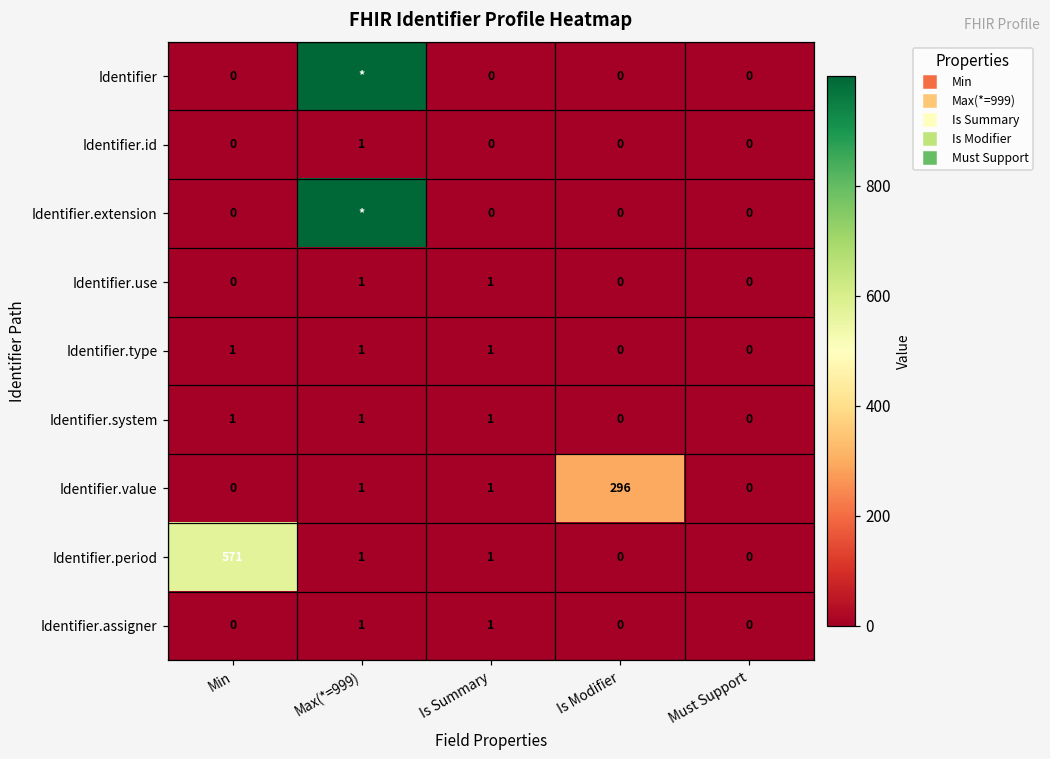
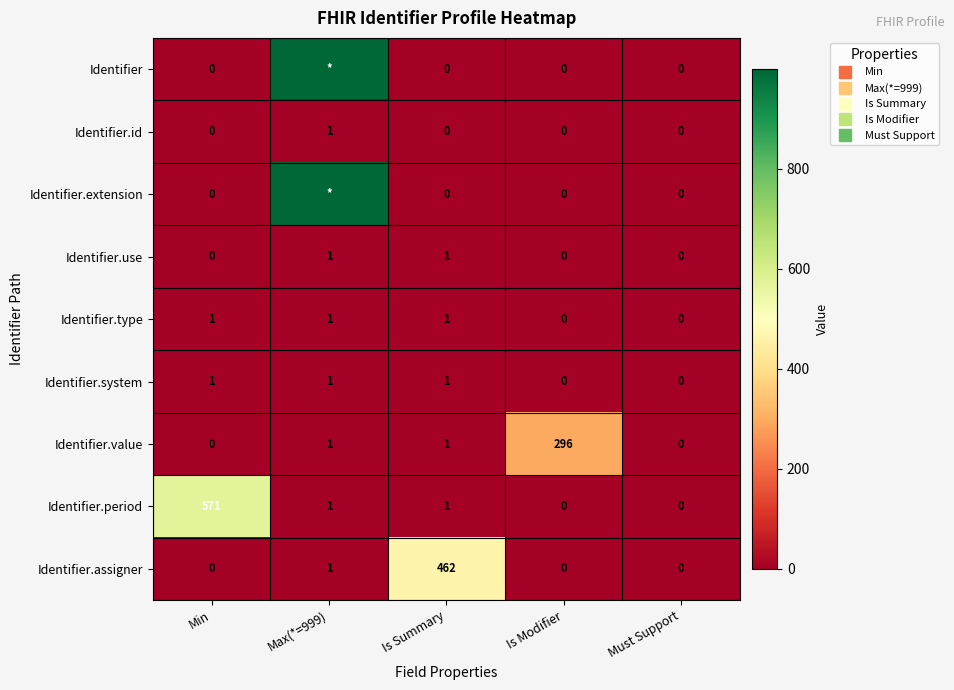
  {
    "Identifier": {
      "Min": 0,
      "Is Summary": 0,
      "Is Modifier": 0,
      "Must Support": 0
    },
    "Identifier.id": {
      "Min": 0,
      "Max(*=999)": 1,
      "Is Summary": 0,
      "Is Modifier": 0,
      "Must Support": 0
    },
    "Identifier.extension": {
      "Min": 0,
      "Is Summary": 0,
      "Is Modifier": 0,
      "Must Support": 0
    },
    "Identifier.use": {
      "Min": 0,
      "Max(*=999)": 1,
      "Is Summary": 1,
      "Is Modifier": 0,
      "Must Support": 0
    },
    "Identifier.type": {
      "Min": 1,
      "Max(*=999)": 1,
      "Is Summary": 1,
      "Is Modifier": 0,
      "Must Support": 0
    },
    "Identifier.system": {
      "Min": 1,
      "Max(*=999)": 1,
      "Is Summary": 1,
      "Is Modifier": 0,
      "Must Support": 0
    },
    "Identifier.value": {
      "Min": 0,
      "Max(*=999)": 1,
      "Is Summary": 1,
      "Is Modifier": 296,
      "Must Support": 0
    },
    "Identifier.period": {
      "Min": 571,
      "Max(*=999)": 1,
      "Is Summary": 1,
      "Is Modifier": 0,
      "Must Support": 0
    },
    "Identifier.assigner": {
      "Min": 0,
      "Max(*=999)": 1,
-     "Is Summary": 1,
+     "Is Summary": 462,
      "Is Modifier": 0,
      "Must Support": 0
    }
  }
